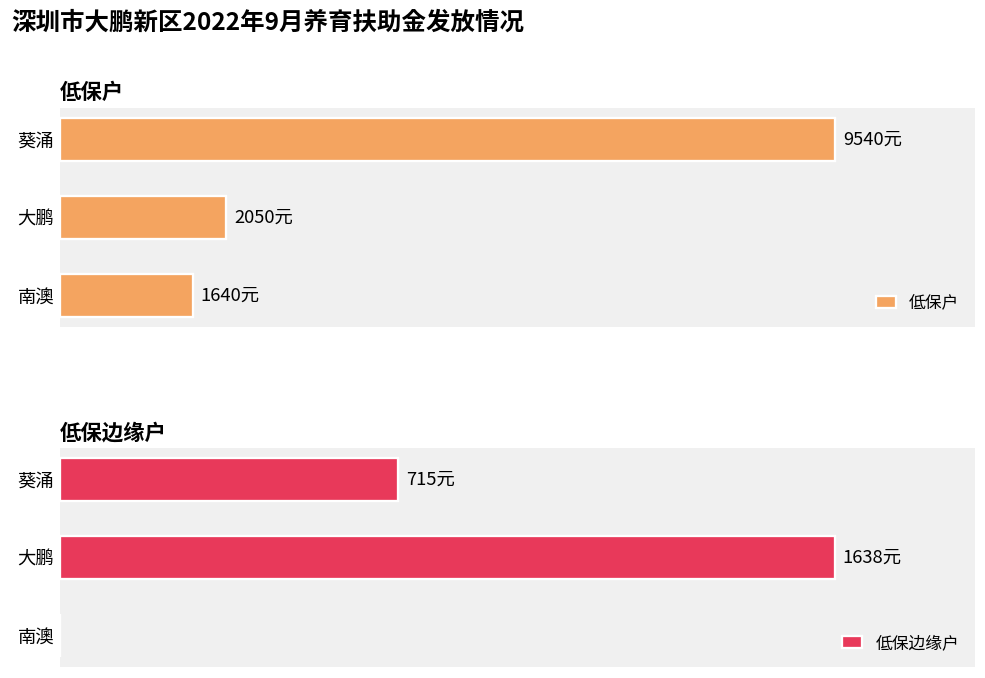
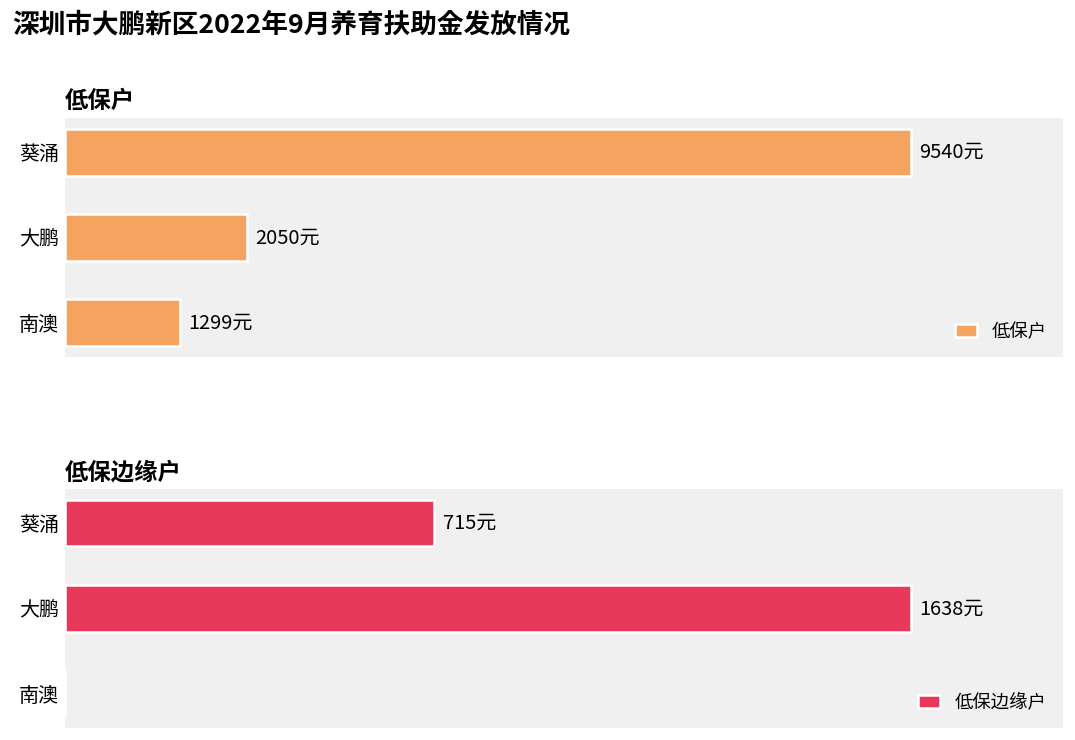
  {
    "低保户": {
      "葵涌": "9540元",
      "大鹏": "2050元",
-     "南澳": "1640元"
+     "南澳": "1299元"
    },
    "低保边缘户": {
      "葵涌": "715元",
      "大鹏": "1638元"
    }
  }
